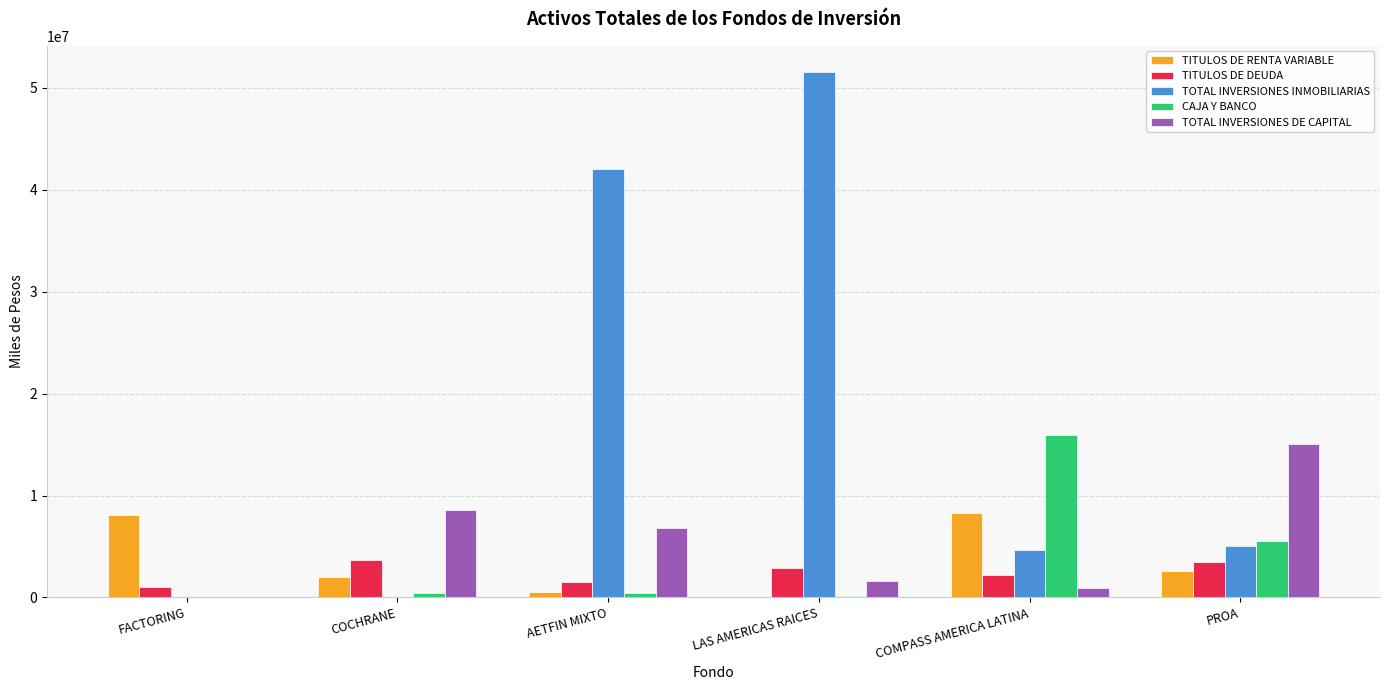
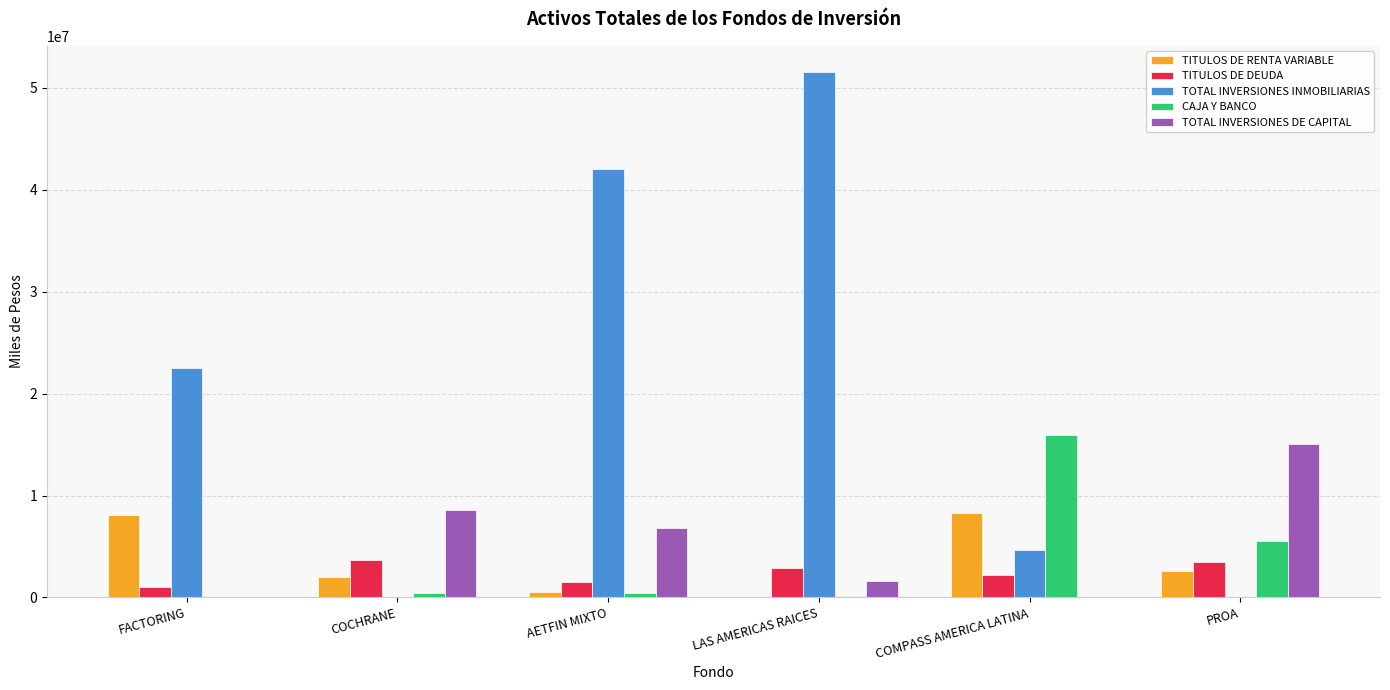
  {
    "TITULOS DE RENTA VARIABLE": {
      "FACTORING": 8100000,
      "COCHRANE": 2000000,
      "AETFIN MIXTO": 500000,
      "LAS AMERICAS RAICES": 0,
      "COMPASS AMERICA LATINA": 8200000,
      "PROA": 2600000
    },
    "TITULOS DE DEUDA": {
      "FACTORING": 1000000,
      "COCHRANE": 3600000,
      "AETFIN MIXTO": 1500000,
      "LAS AMERICAS RAICES": 2900000,
      "COMPASS AMERICA LATINA": 2200000,
      "PROA": 3500000
    },
    "TOTAL INVERSIONES INMOBILIARIAS": {
-     "FACTORING": 0,
+     "FACTORING": 22500000,
      "COCHRANE": 0,
      "AETFIN MIXTO": 42100000,
      "LAS AMERICAS RAICES": 51600000,
      "COMPASS AMERICA LATINA": 4700000,
-     "PROA": 5100000
+     "PROA": 0
    },
    "CAJA Y BANCO": {
      "COCHRANE": 400000,
      "AETFIN MIXTO": 400000,
      "COMPASS AMERICA LATINA": 15900000,
      "PROA": 5500000
    },
    "TOTAL INVERSIONES DE CAPITAL": {
      "FACTORING": 0,
      "COCHRANE": 8600000,
      "AETFIN MIXTO": 6800000,
      "LAS AMERICAS RAICES": 1600000,
-     "COMPASS AMERICA LATINA": 900000,
+     "COMPASS AMERICA LATINA": 0,
      "PROA": 15000000
    }
  }
